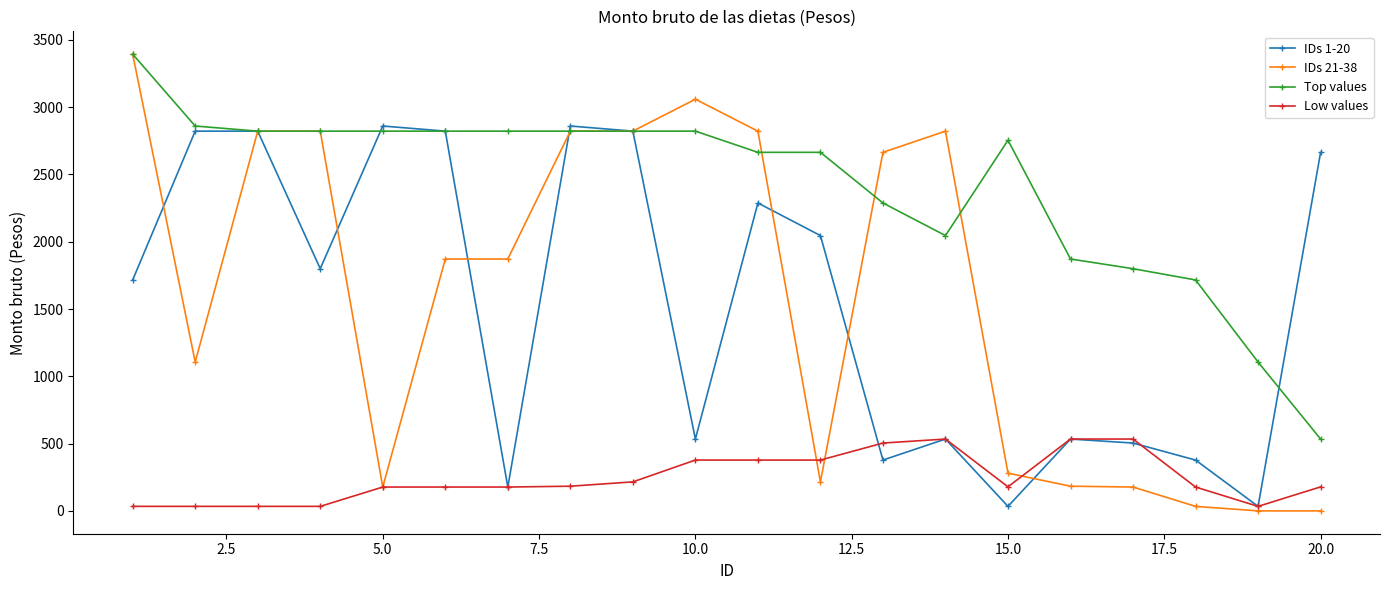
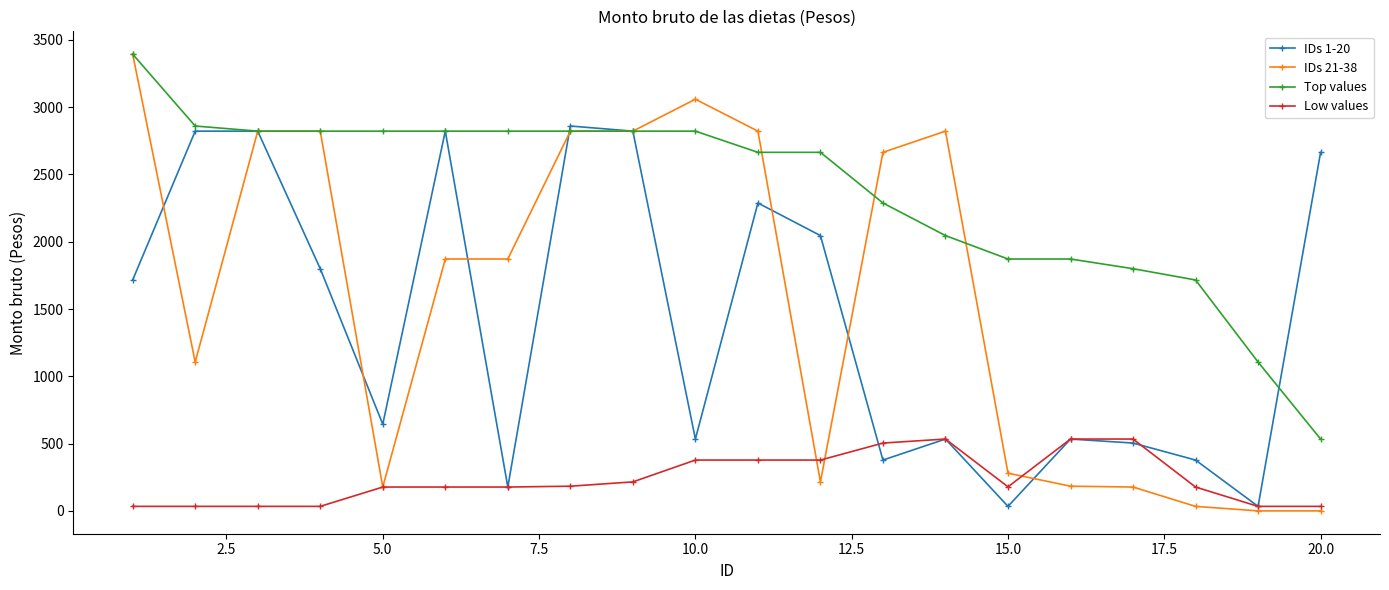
  {
    "IDs 1-20": {
-     "5.0": 2860,
+     "5.0": 640,
      "10.0": 530,
      "15.0": 30,
      "20.0": 2660
    },
    "IDs 21-38": {
      "10.0": 3060,
      "15.0": 280,
      "20.0": 0
    },
    "Top values": {
      "5.0": 2820,
      "10.0": 2820,
-     "15.0": 2750,
+     "15.0": 1870,
      "20.0": 530
    },
    "Low values": {
      "10.0": 380,
      "15.0": 180,
-     "20.0": 180
+     "20.0": 30
    }
  }
